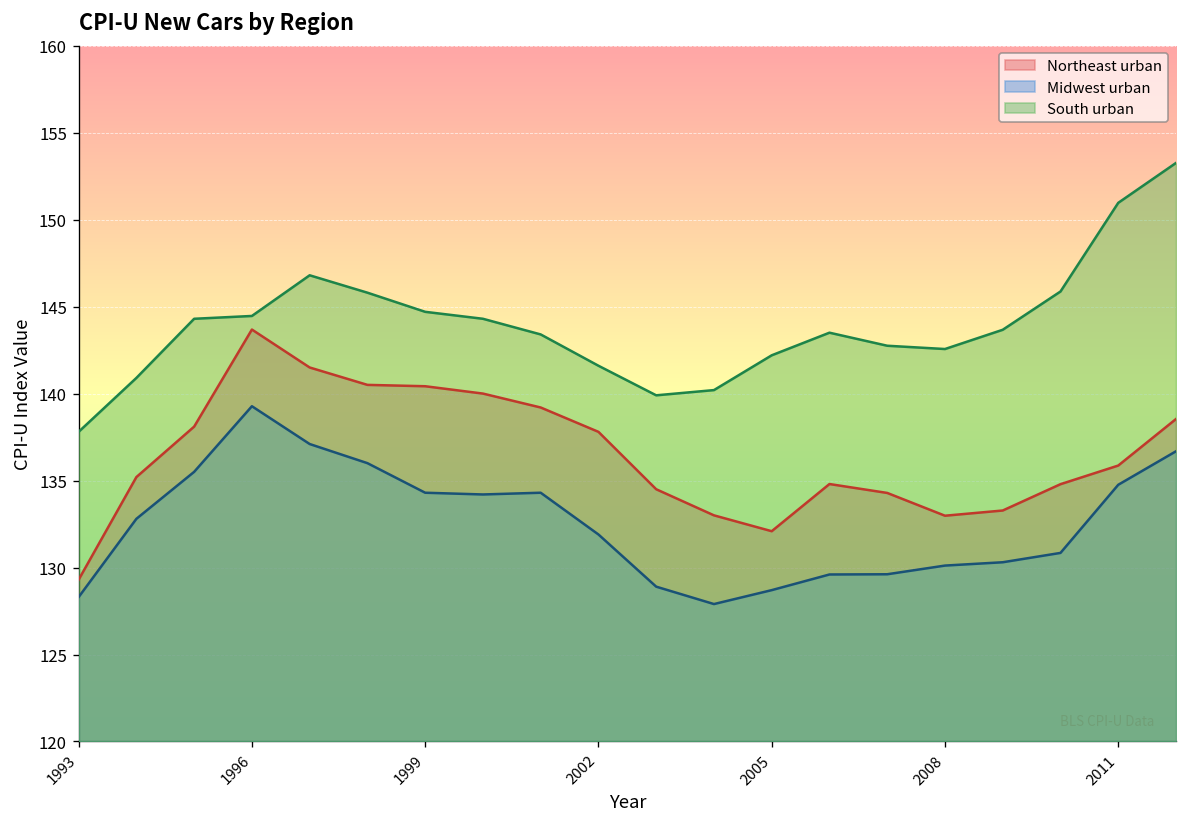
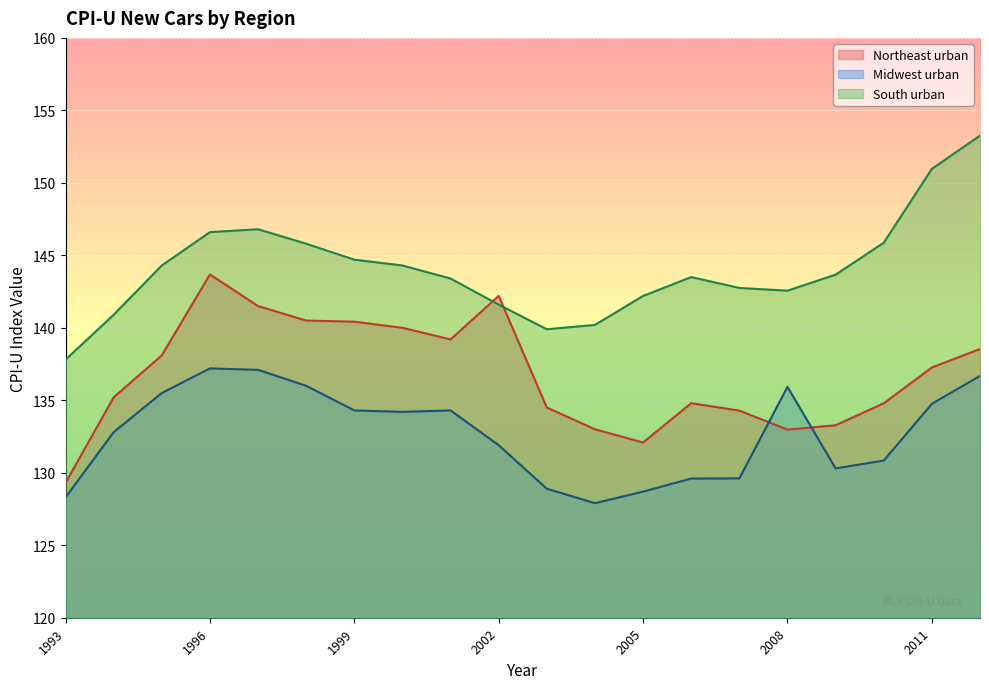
  {
    "Northeast urban": {
      "1993": 129.3,
      "1996": 143.7,
      "1999": 140.4,
-     "2002": 137.8,
+     "2002": 142.2,
      "2005": 132.1,
      "2008": 133.0,
-     "2011": 135.9
+     "2011": 137.3
    },
    "Midwest urban": {
      "1993": 128.3,
-     "1996": 139.3,
+     "1996": 137.2,
      "1999": 134.3,
      "2002": 131.9,
      "2005": 128.7,
-     "2008": 130.1,
+     "2008": 135.9,
      "2011": 134.8
    },
    "South urban": {
      "1993": 137.8,
-     "1996": 144.5,
+     "1996": 146.6,
      "1999": 144.7,
      "2002": 141.6,
      "2005": 142.2,
      "2008": 142.6,
      "2011": 151.0
    }
  }
